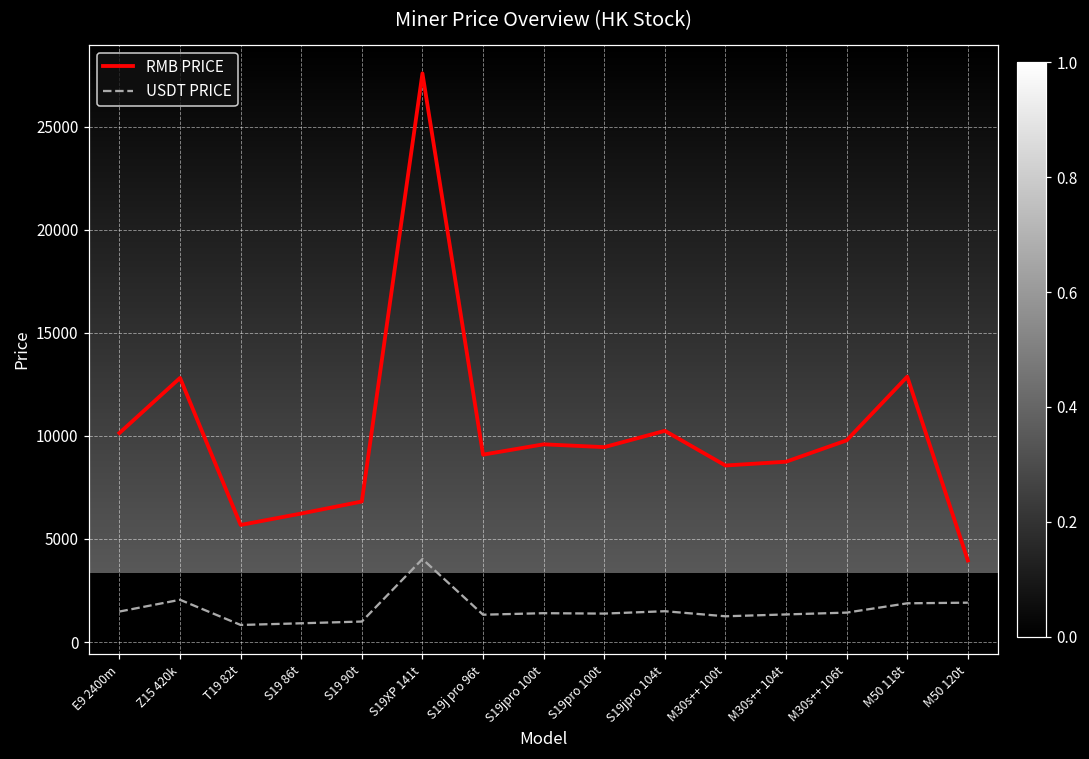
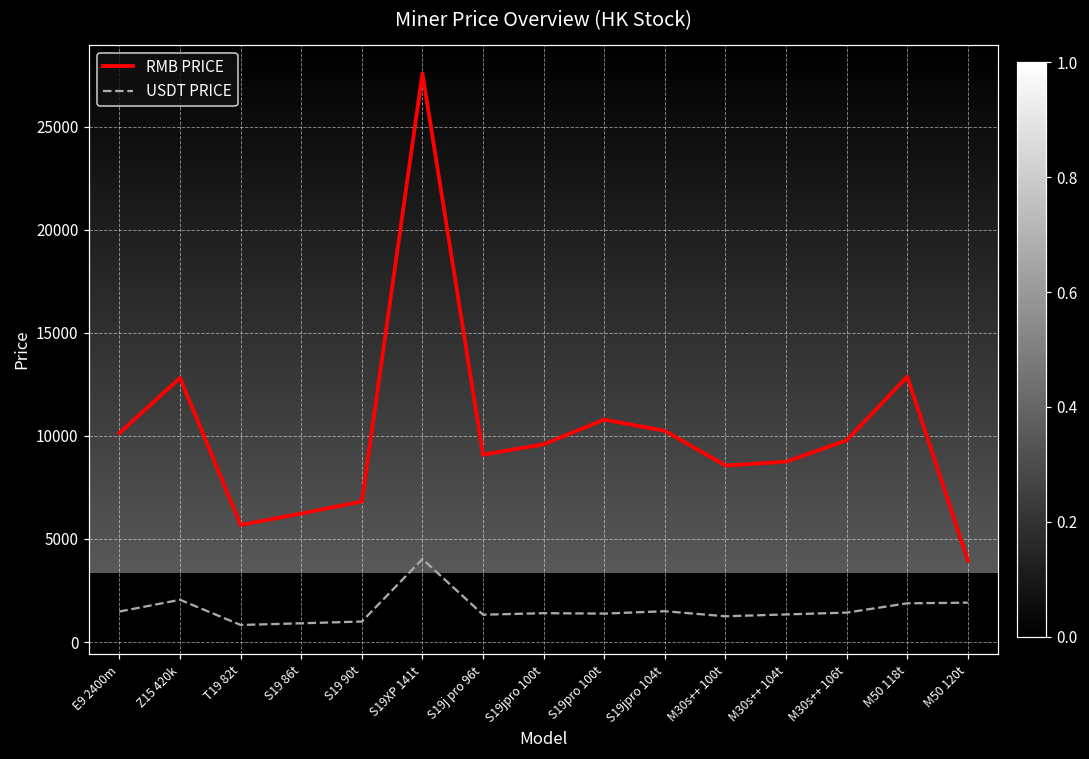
  {
    "RMB PRICE": {
      "E9 2400m": 10100,
      "Z15 420k": 12800,
      "T19 82t": 5700,
      "S19 86t": 6200,
      "S19 90t": 6800,
      "S19XP 141t": 27600,
      "S19j pro 96t": 9100,
      "S19jpro 100t": 9600,
-     "S19pro 100t": 9500,
+     "S19pro 100t": 10800,
      "S19jpro 104t": 10200,
      "M30s++ 100t": 8600,
      "M30s++ 104t": 8700,
      "M30s++ 106t": 9800,
      "M50 118t": 12900,
      "M50 120t": 4000
    },
    "USDT PRICE": {
      "E9 2400m": 1500,
      "Z15 420k": 2100,
      "T19 82t": 800,
      "S19 86t": 900,
      "S19 90t": 1000,
      "S19XP 141t": 4000,
      "S19j pro 96t": 1300,
      "S19jpro 100t": 1400,
      "S19pro 100t": 1400,
      "S19jpro 104t": 1500,
      "M30s++ 100t": 1300,
      "M30s++ 104t": 1300,
      "M30s++ 106t": 1400,
      "M50 118t": 1900,
      "M50 120t": 1900
    }
  }
